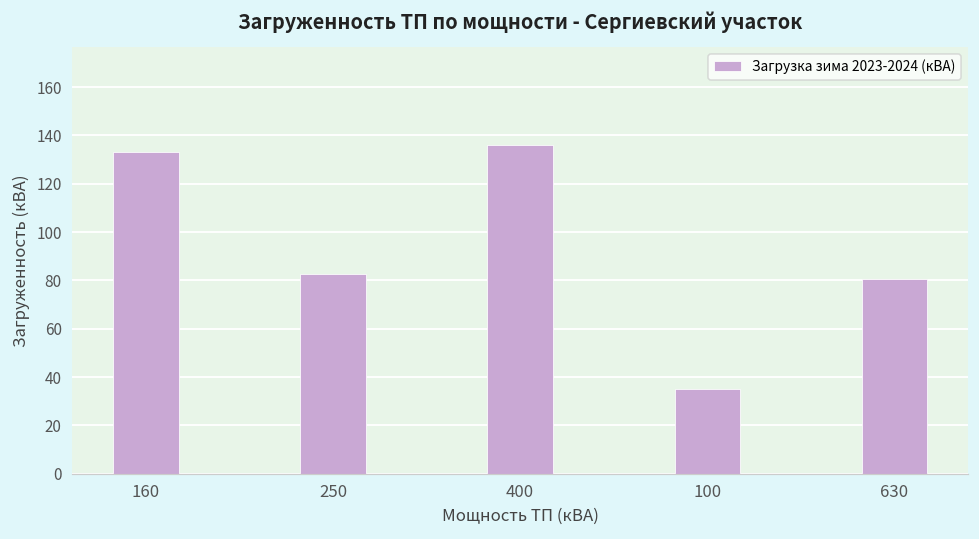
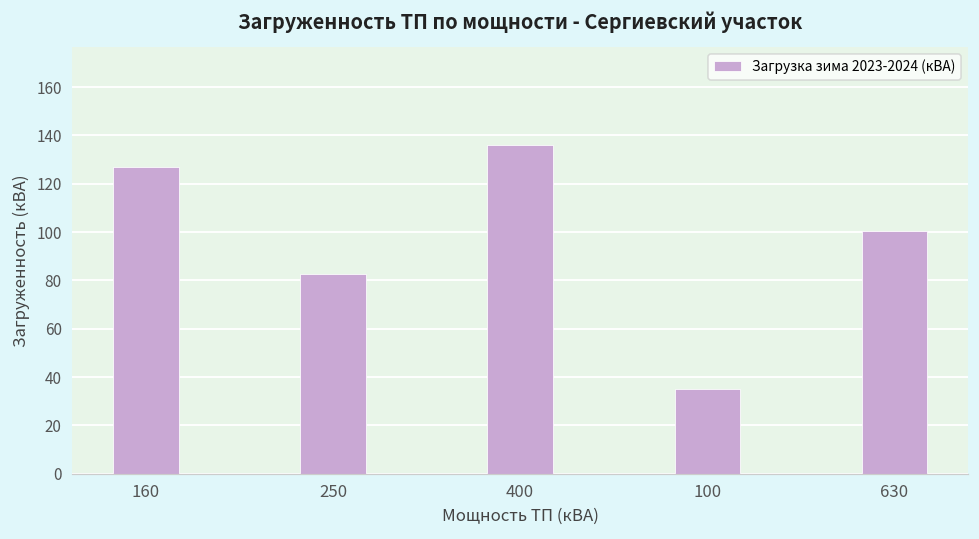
  {
-   "160": 133,
+   "160": 127,
    "250": 83,
    "400": 136,
    "100": 35,
-   "630": 80
+   "630": 100
  }
